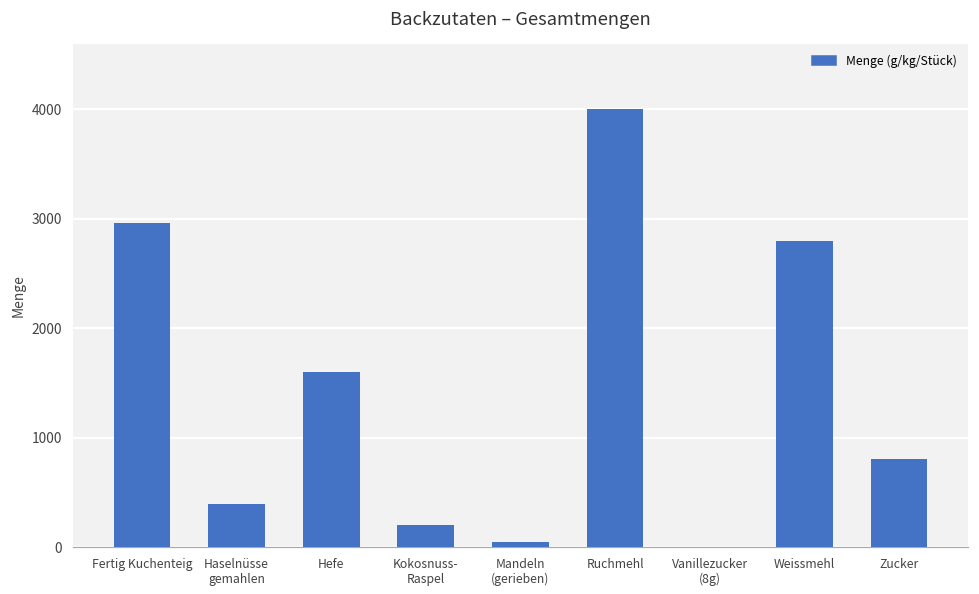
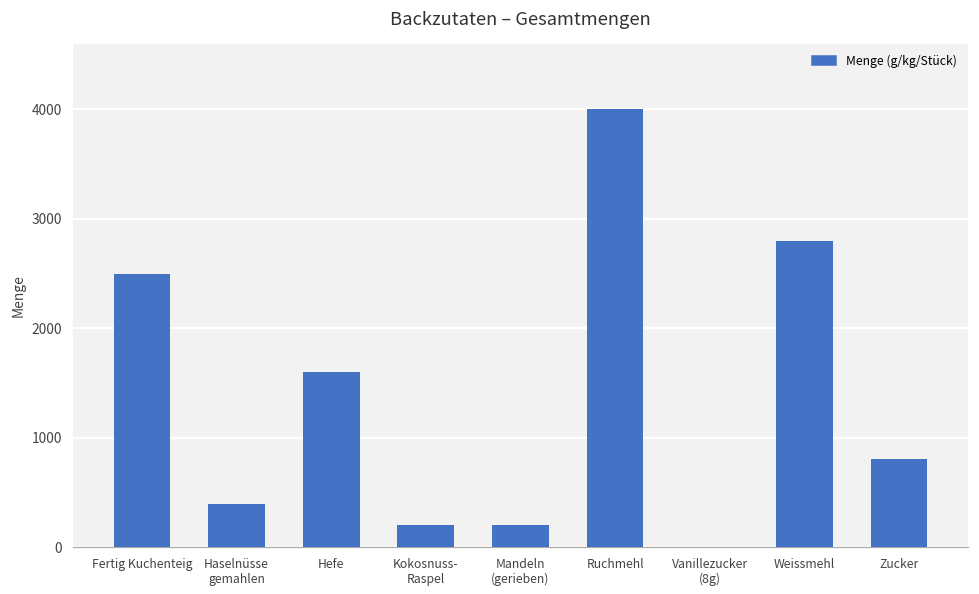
  {
-   "Fertig Kuchenteig": 3000,
+   "Fertig Kuchenteig": 2500,
    "Haselnüsse gemahlen": 400,
    "Hefe": 1600,
    "Kokosnuss- Raspel": 200,
-   "Mandeln (gerieben)": 0,
+   "Mandeln (gerieben)": 200,
    "Ruchmehl": 4000,
    "Weissmehl": 2800,
    "Zucker": 800
  }
